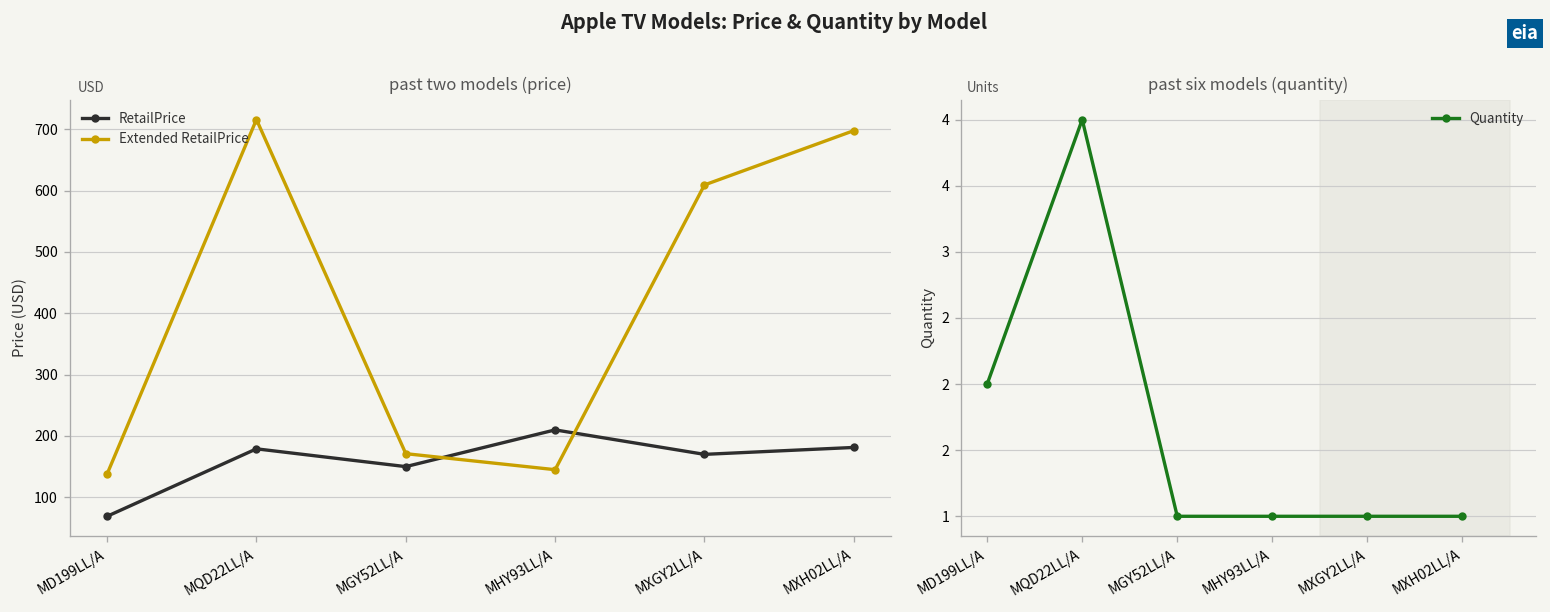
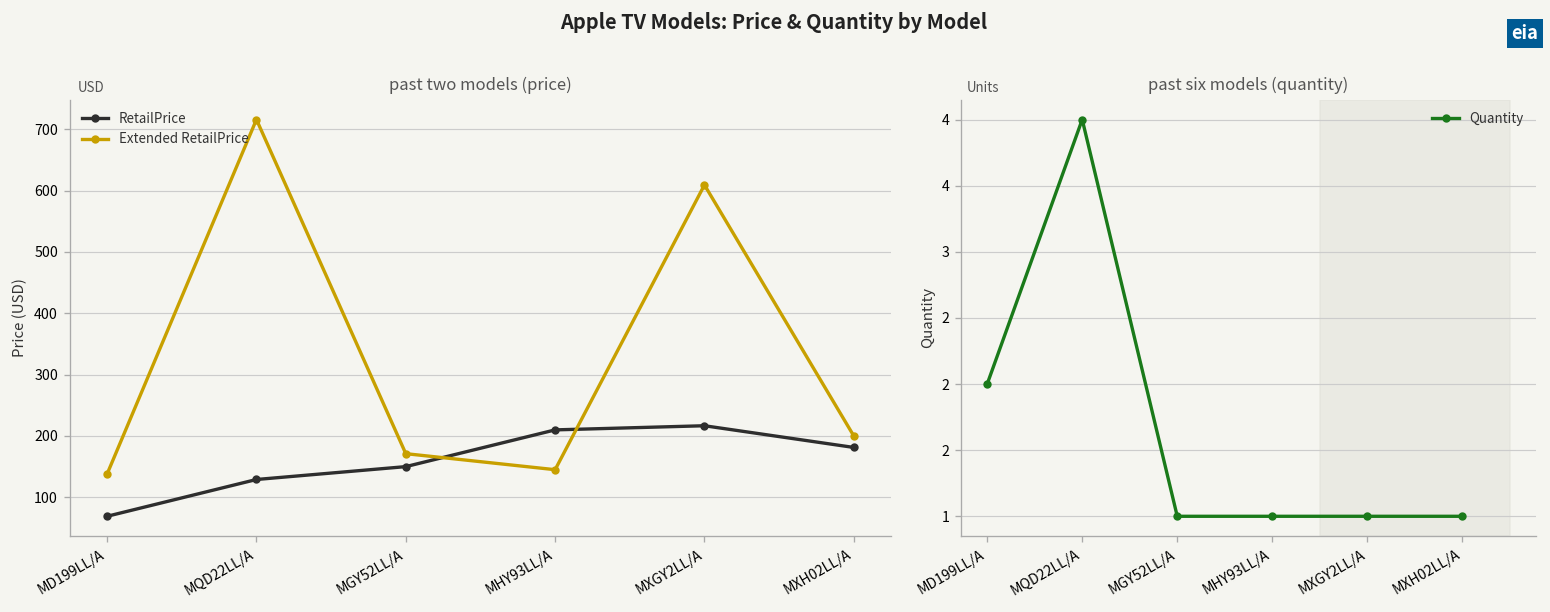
  {
    "past two models (price)": {
      "RetailPrice": {
        "MD199LL/A": 70,
-       "MQD22LL/A": 180,
+       "MQD22LL/A": 130,
        "MGY52LL/A": 150,
        "MHY93LL/A": 210,
-       "MXGY2LL/A": 170,
+       "MXGY2LL/A": 220,
        "MXH02LL/A": 180
      },
      "Extended RetailPrice": {
        "MD199LL/A": 140,
        "MQD22LL/A": 720,
        "MGY52LL/A": 170,
        "MHY93LL/A": 140,
        "MXGY2LL/A": 610,
-       "MXH02LL/A": 700
+       "MXH02LL/A": 200
      }
    }
  }
